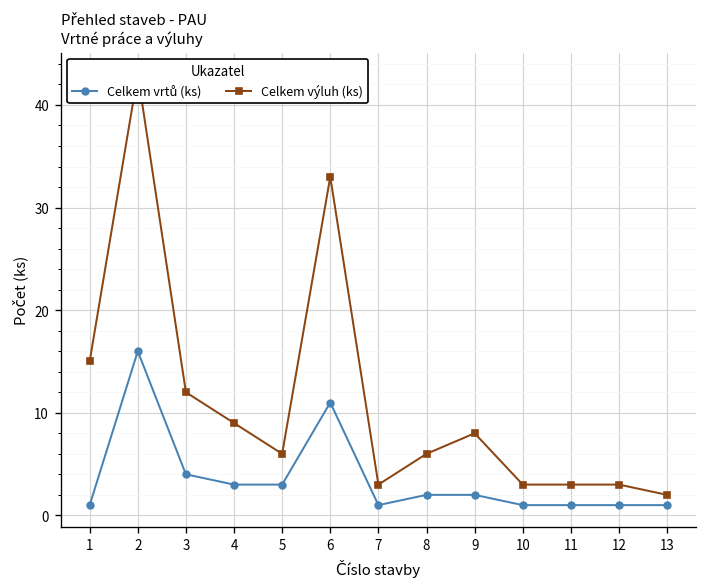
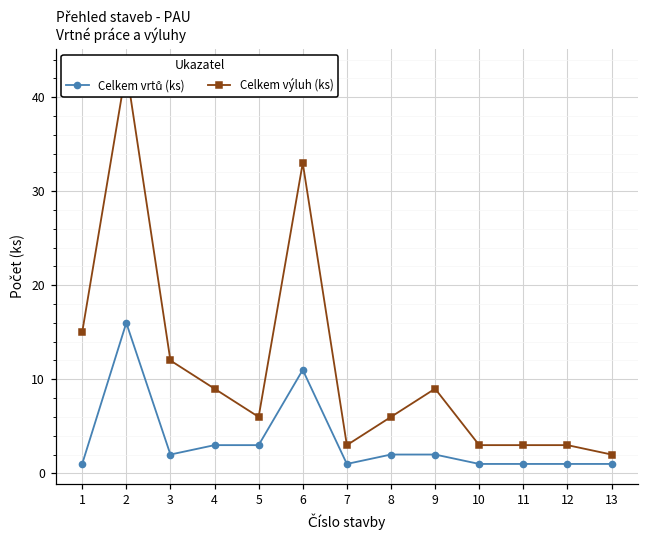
  {
    "Celkem vrtů (ks)": {
      "1": 1,
      "2": 16,
-     "3": 4,
+     "3": 2,
      "4": 3,
      "5": 3,
      "6": 11,
      "7": 1,
      "8": 2,
      "9": 2,
      "10": 1,
      "11": 1,
      "12": 1,
      "13": 1
    },
    "Celkem výluh (ks)": {
      "1": 15,
      "3": 12,
      "4": 9,
      "5": 6,
      "6": 33,
      "7": 3,
      "8": 6,
-     "9": 8,
+     "9": 9,
      "10": 3,
      "11": 3,
      "12": 3,
      "13": 2
    }
  }
